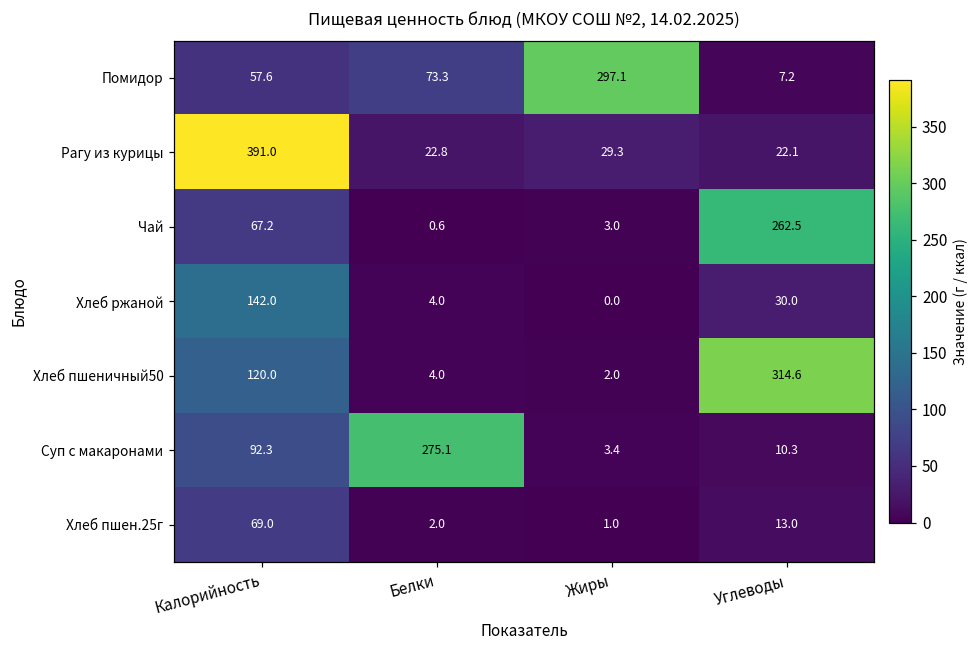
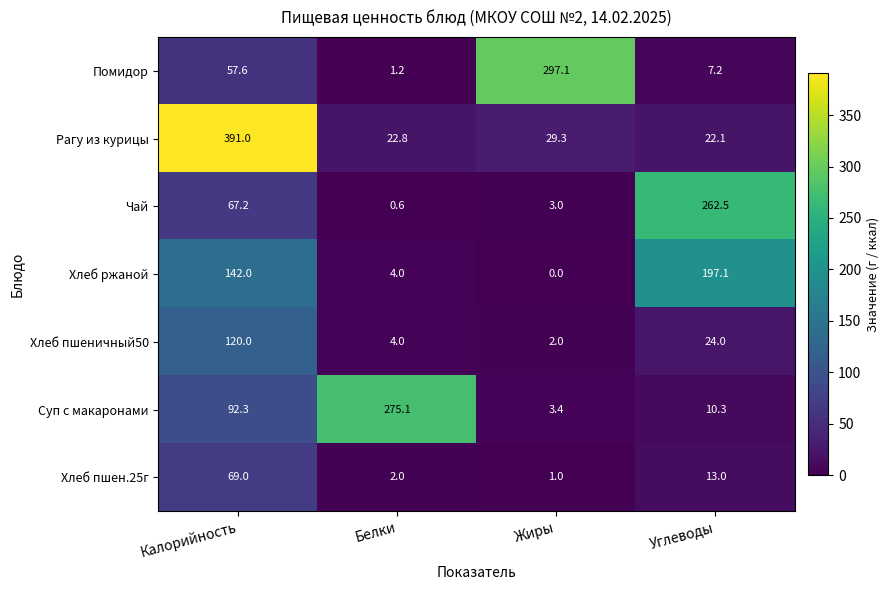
  {
    "Помидор": {
      "Калорийность": 57.6,
-     "Белки": 73.3,
+     "Белки": 1.2,
      "Жиры": 297.1,
      "Углеводы": 7.2
    },
    "Рагу из курицы": {
      "Калорийность": 391.0,
      "Белки": 22.8,
      "Жиры": 29.3,
      "Углеводы": 22.1
    },
    "Чай": {
      "Калорийность": 67.2,
      "Белки": 0.6,
      "Жиры": 3.0,
      "Углеводы": 262.5
    },
    "Хлеб ржаной": {
      "Калорийность": 142.0,
      "Белки": 4.0,
      "Жиры": 0.0,
-     "Углеводы": 30.0
+     "Углеводы": 197.1
    },
    "Хлеб пшеничный50": {
      "Калорийность": 120.0,
      "Белки": 4.0,
      "Жиры": 2.0,
-     "Углеводы": 314.6
+     "Углеводы": 24.0
    },
    "Суп с макаронами": {
      "Калорийность": 92.3,
      "Белки": 275.1,
      "Жиры": 3.4,
      "Углеводы": 10.3
    },
    "Хлеб пшен.25г": {
      "Калорийность": 69.0,
      "Белки": 2.0,
      "Жиры": 1.0,
      "Углеводы": 13.0
    }
  }
